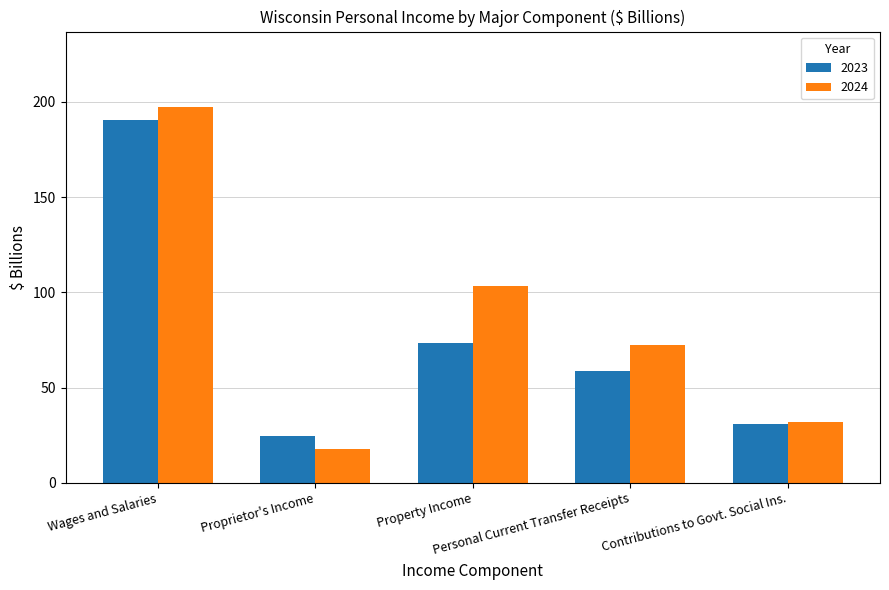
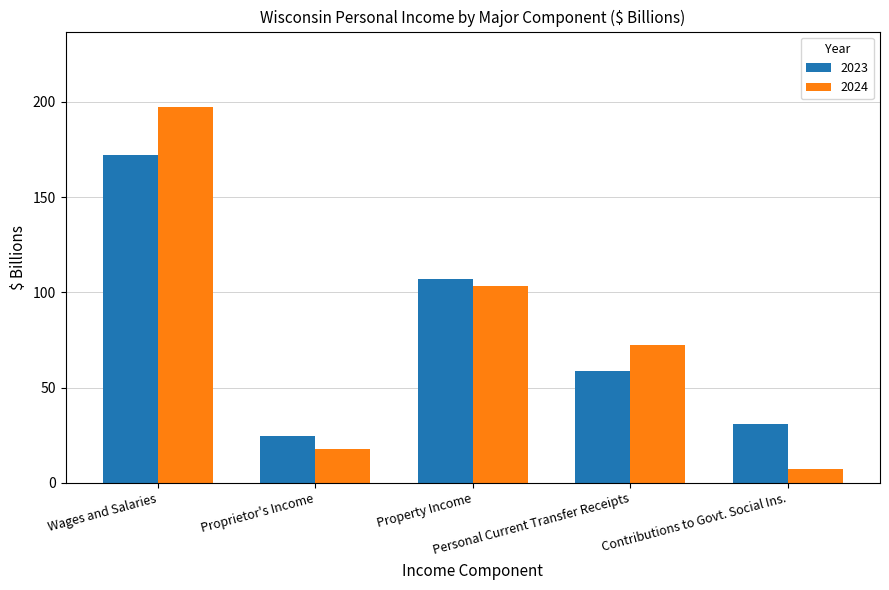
  {
    "2023": {
-     "Wages and Salaries": 191,
+     "Wages and Salaries": 172,
      "Proprietor's Income": 25,
-     "Property Income": 73,
+     "Property Income": 107,
      "Personal Current Transfer Receipts": 59,
      "Contributions to Govt. Social Ins.": 31
    },
    "2024": {
      "Wages and Salaries": 198,
      "Proprietor's Income": 18,
      "Property Income": 104,
      "Personal Current Transfer Receipts": 72,
-     "Contributions to Govt. Social Ins.": 32
+     "Contributions to Govt. Social Ins.": 7
    }
  }
